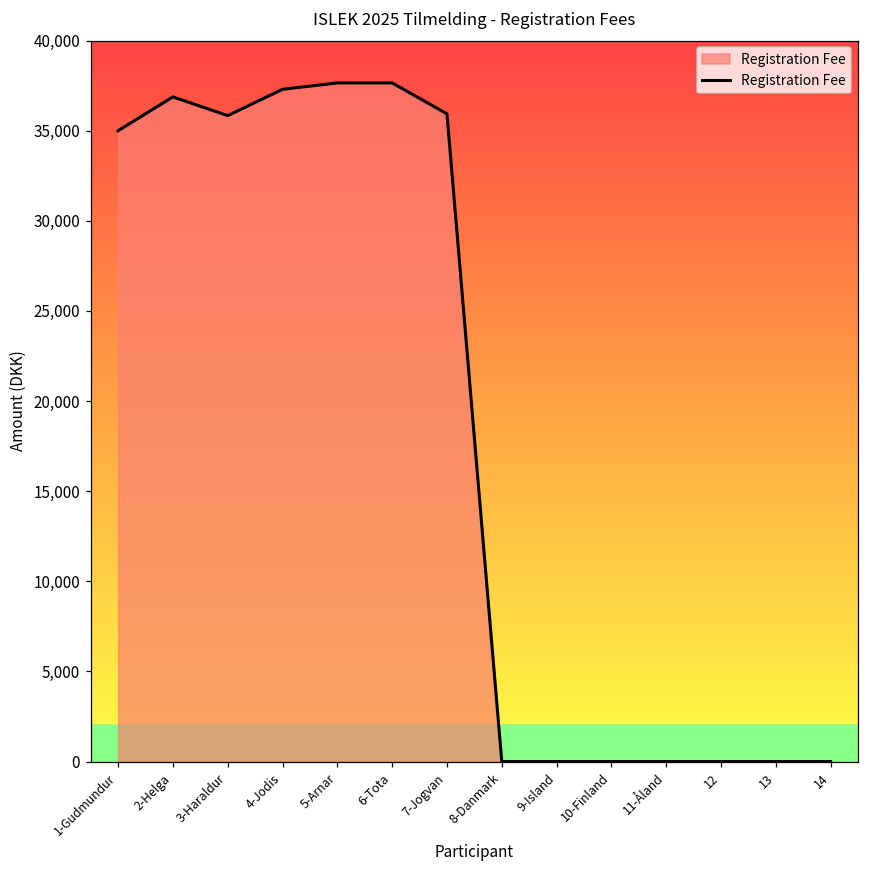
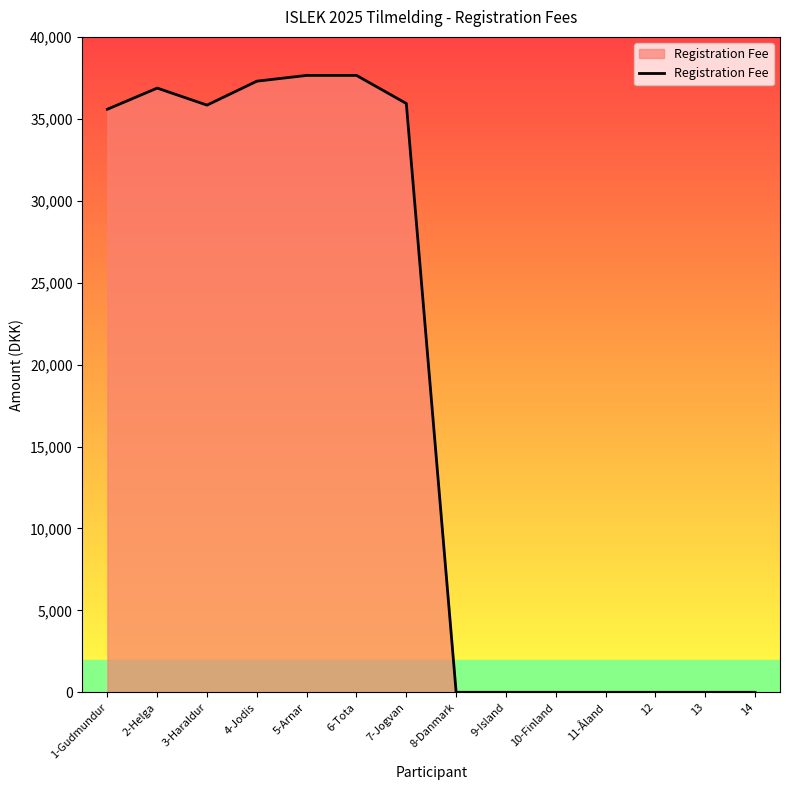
  {
-   "1-Gudmundur": "35,000",
+   "1-Gudmundur": "35,600",
    "2-Helga": "36,900",
    "3-Haraldur": "35,800",
    "4-Jodis": "37,300",
    "5-Arnar": "37,700",
    "6-Tota": "37,700",
    "7-Jogvan": "35,900"
  }
